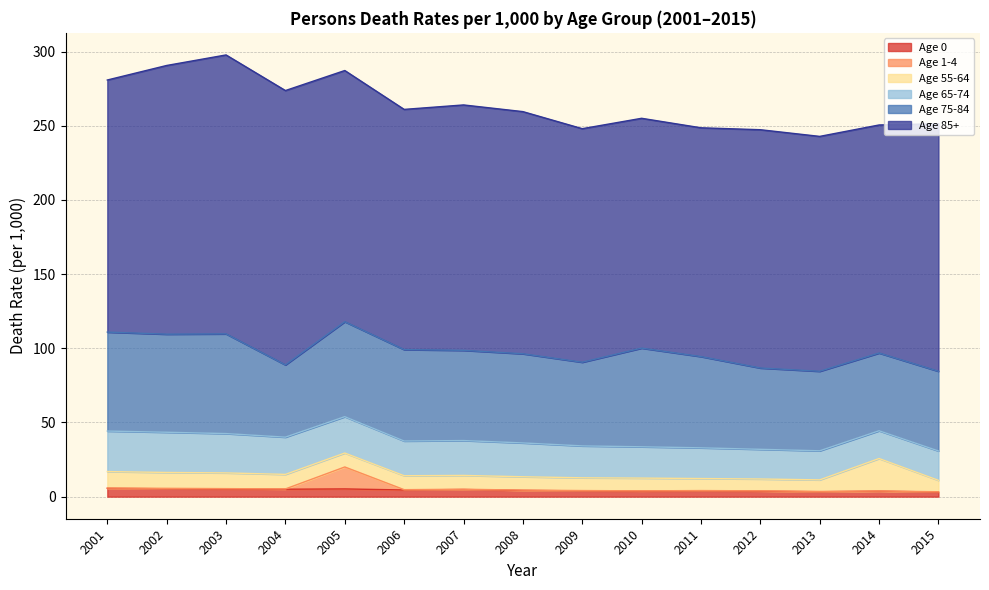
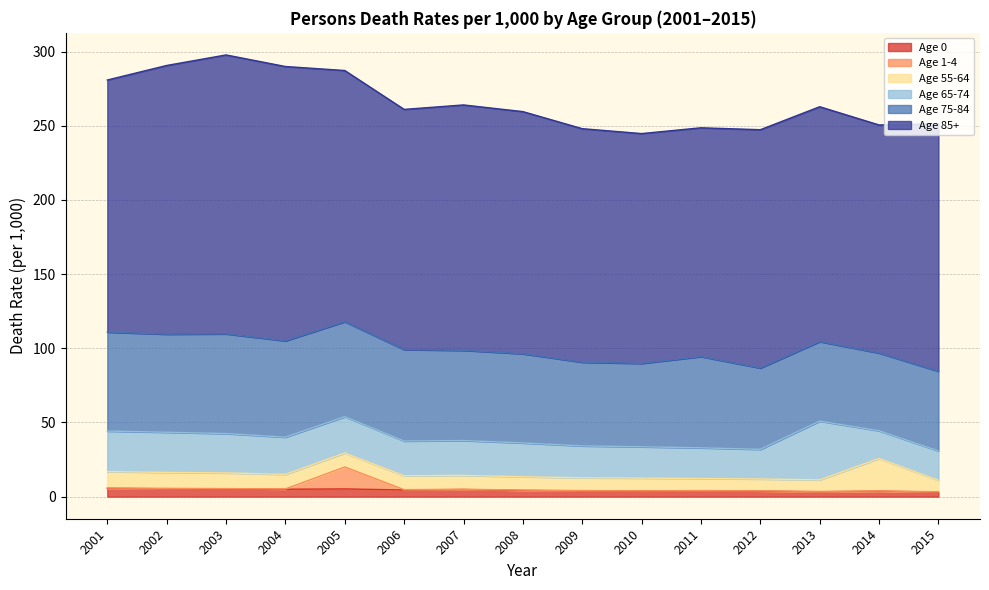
  {
    "Age 0": {
      "2005": 5
    },
    "Age 1-4": {
      "2005": 15
    },
    "Age 55-64": {
      "2001": 11,
      "2002": 11,
      "2003": 11,
      "2004": 10,
      "2005": 9,
      "2006": 9,
      "2007": 9,
      "2008": 9,
      "2009": 9,
      "2010": 9,
      "2011": 8,
      "2012": 8,
      "2013": 8,
      "2014": 22,
      "2015": 8
    },
    "Age 65-74": {
      "2001": 27,
      "2002": 27,
      "2003": 27,
      "2004": 25,
      "2005": 25,
      "2006": 23,
      "2007": 23,
      "2008": 23,
      "2009": 22,
      "2010": 21,
      "2011": 21,
      "2012": 20,
-     "2013": 20,
+     "2013": 40,
      "2014": 19,
      "2015": 20
    },
    "Age 75-84": {
      "2001": 67,
      "2002": 66,
      "2003": 67,
-     "2004": 49,
+     "2004": 65,
      "2005": 64,
      "2006": 62,
      "2007": 61,
      "2008": 60,
      "2009": 56,
-     "2010": 67,
+     "2010": 56,
      "2011": 62,
      "2012": 55,
      "2013": 54,
      "2014": 52,
      "2015": 54
    },
    "Age 85+": {
      "2001": 170,
      "2002": 181,
      "2003": 188,
      "2004": 185,
      "2005": 169,
      "2006": 162,
      "2007": 165,
      "2008": 163,
      "2009": 157,
      "2010": 155,
      "2011": 154,
      "2012": 161,
      "2013": 158,
      "2014": 154
    }
  }
